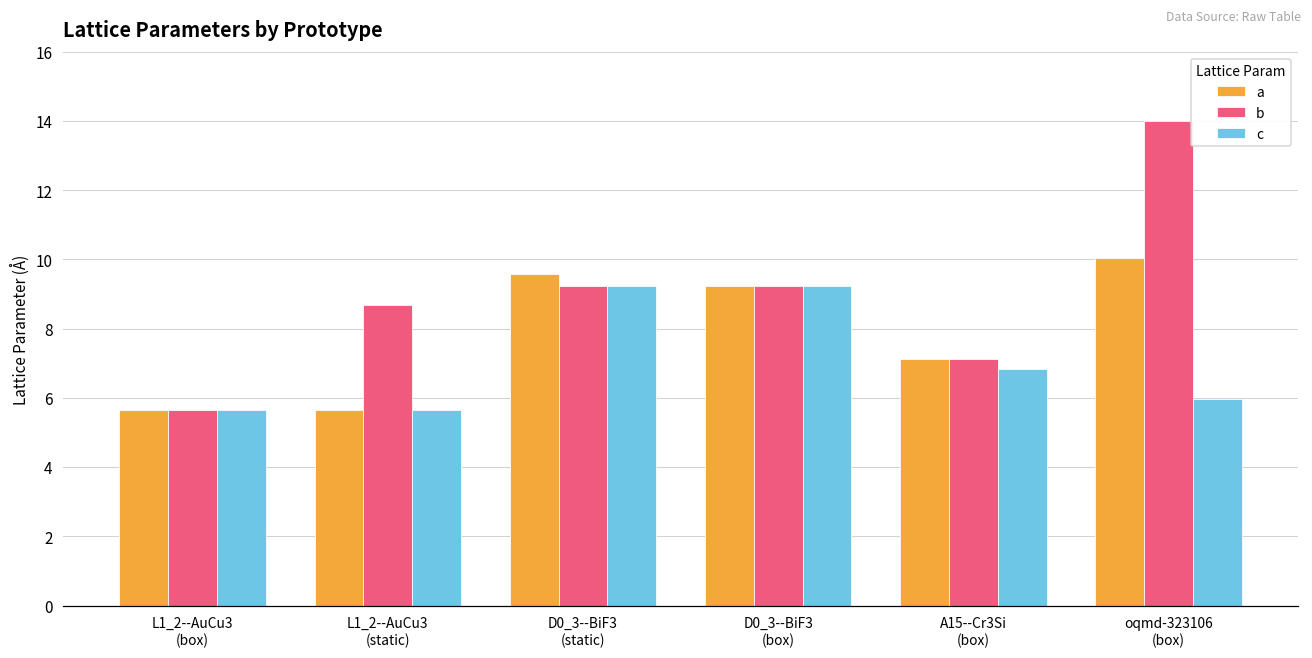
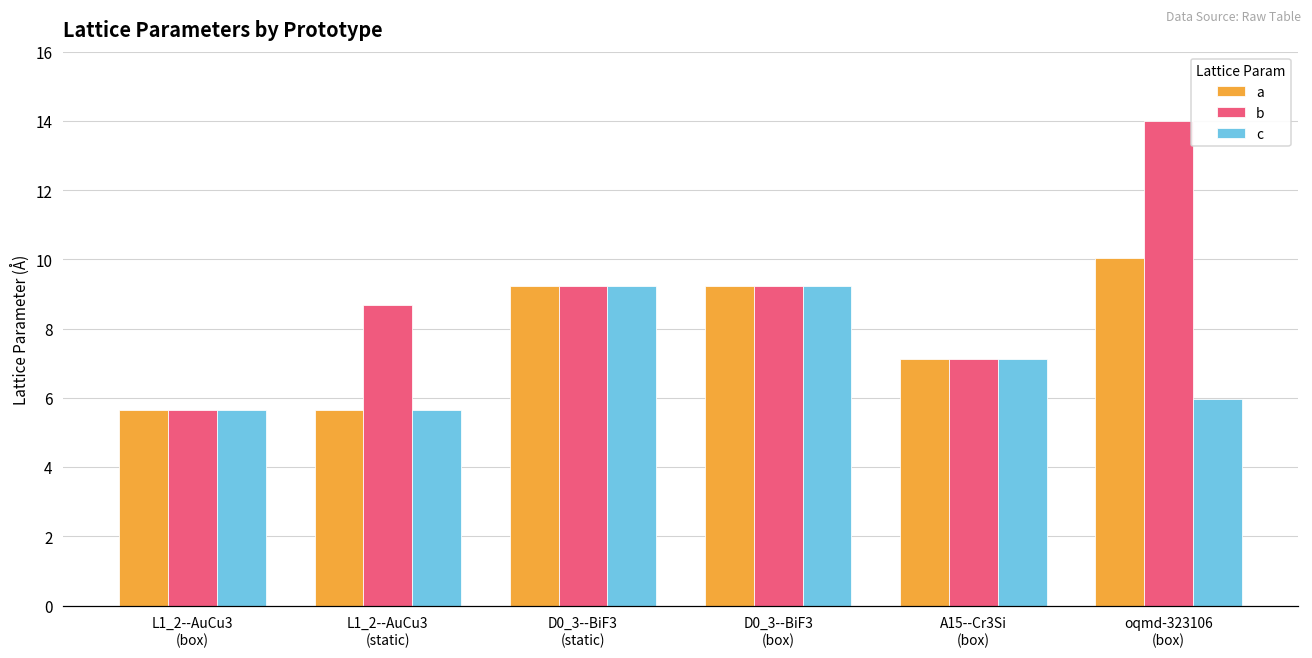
  {
    "a": {
      "L1_2--AuCu3 (box)": 5.7,
      "L1_2--AuCu3 (static)": 5.7,
-     "D0_3--BiF3 (static)": 9.6,
+     "D0_3--BiF3 (static)": 9.2,
      "D0_3--BiF3 (box)": 9.2,
      "A15--Cr3Si (box)": 7.1,
      "oqmd-323106 (box)": 10.0
    },
    "b": {
      "L1_2--AuCu3 (box)": 5.7,
      "L1_2--AuCu3 (static)": 8.7,
      "D0_3--BiF3 (static)": 9.2,
      "D0_3--BiF3 (box)": 9.2,
      "A15--Cr3Si (box)": 7.1,
      "oqmd-323106 (box)": 14.0
    },
    "c": {
      "L1_2--AuCu3 (box)": 5.7,
      "L1_2--AuCu3 (static)": 5.7,
      "D0_3--BiF3 (static)": 9.2,
      "D0_3--BiF3 (box)": 9.2,
-     "A15--Cr3Si (box)": 6.8,
+     "A15--Cr3Si (box)": 7.1,
      "oqmd-323106 (box)": 6.0
    }
  }
